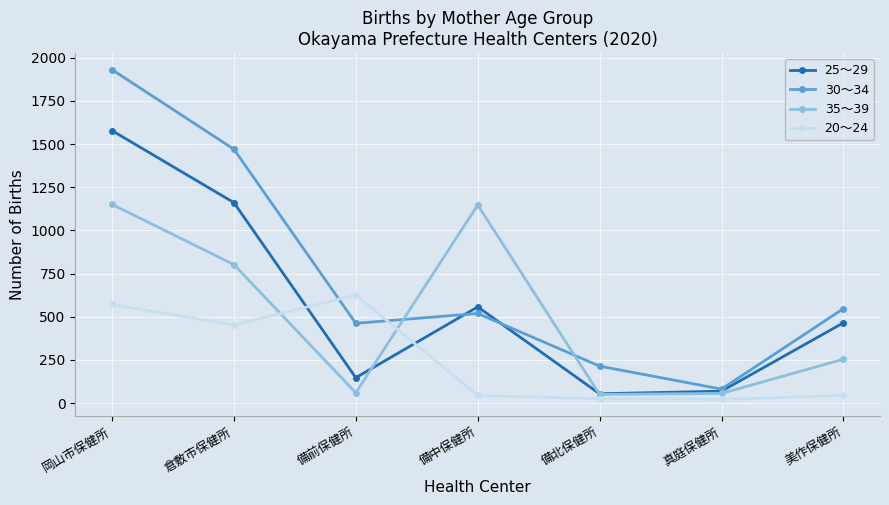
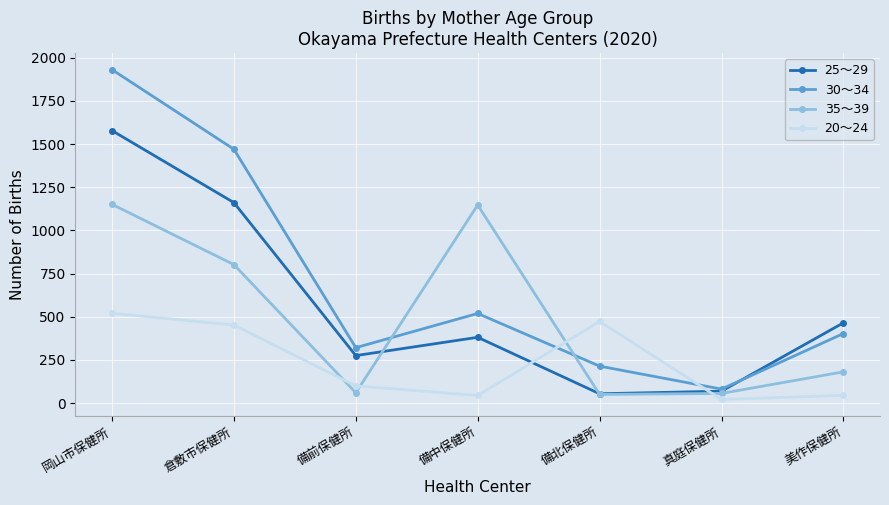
  {
    "25～29": {
      "岡山市保健所": 1580,
      "倉敷市保健所": 1160,
-     "備前保健所": 150,
-     "備中保健所": 560,
+     "備前保健所": 280,
+     "備中保健所": 380,
      "美作保健所": 470
    },
    "30～34": {
      "岡山市保健所": 1930,
      "倉敷市保健所": 1470,
-     "備前保健所": 460,
+     "備前保健所": 320,
      "備中保健所": 520,
      "備北保健所": 210,
-     "美作保健所": 550
+     "美作保健所": 400
    },
    "35～39": {
      "岡山市保健所": 1150,
      "倉敷市保健所": 800,
      "備前保健所": 60,
      "備中保健所": 1150,
-     "美作保健所": 250
+     "美作保健所": 180
    },
    "20～24": {
-     "岡山市保健所": 570,
+     "岡山市保健所": 520,
      "倉敷市保健所": 450,
-     "備前保健所": 630,
+     "備前保健所": 100,
      "備中保健所": 40,
-     "備北保健所": 30,
+     "備北保健所": 470,
      "真庭保健所": 20,
      "美作保健所": 50
    }
  }
